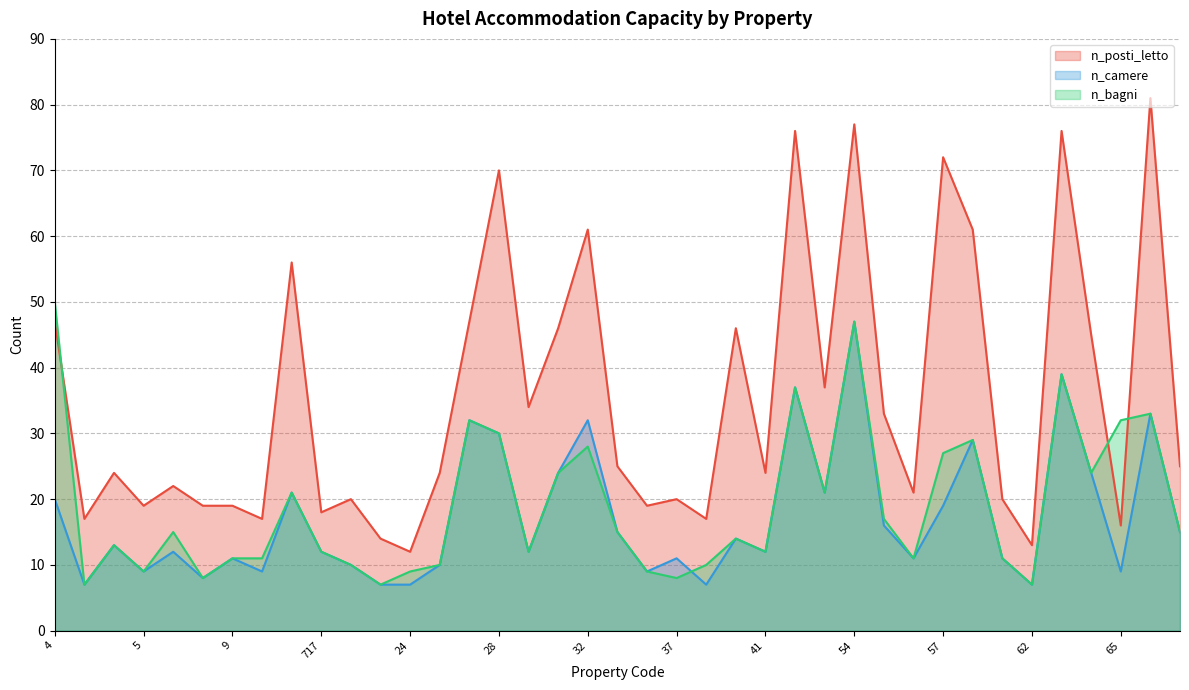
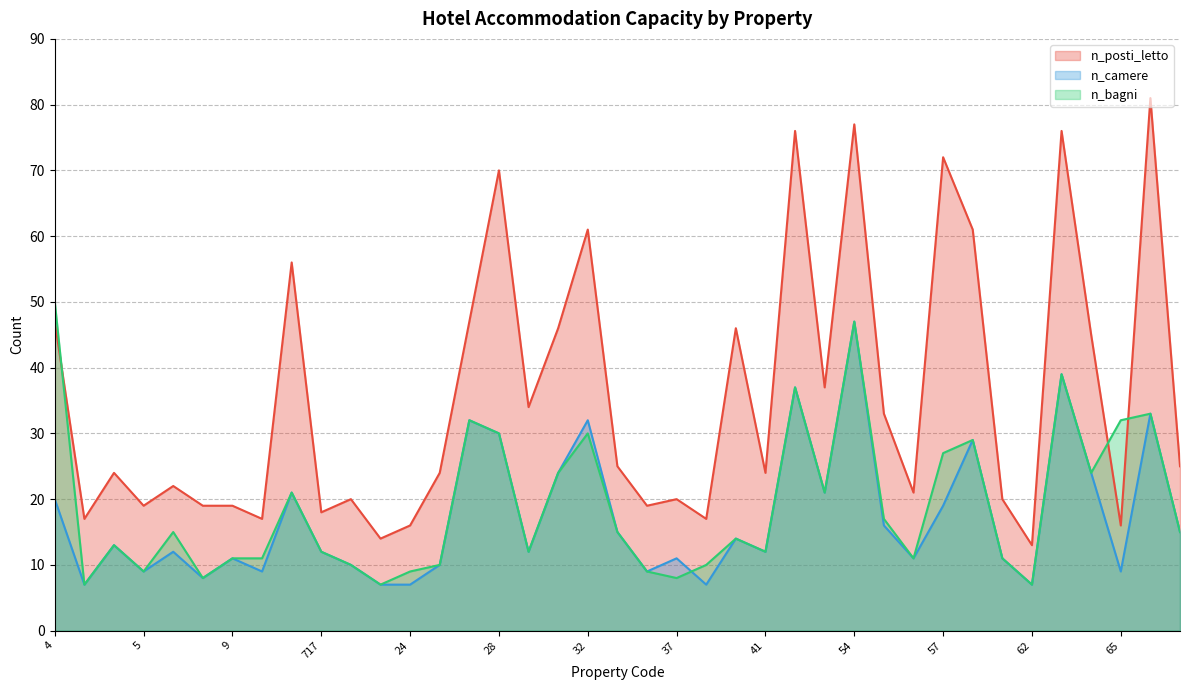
  {
    "n_posti_letto": {
      "4": 47,
      "5": 19,
      "9": 19,
      "717": 18,
-     "24": 12,
+     "24": 16,
      "28": 70,
      "32": 61,
      "37": 20,
      "41": 24,
      "54": 77,
      "57": 72,
      "62": 13,
      "65": 16
    },
    "n_camere": {
      "4": 20,
      "24": 7,
      "32": 32,
      "37": 11,
      "57": 19,
      "65": 9
    },
    "n_bagni": {
      "4": 50,
      "24": 9,
-     "32": 28,
+     "32": 30,
      "37": 8,
      "57": 27,
      "65": 32
    }
  }
